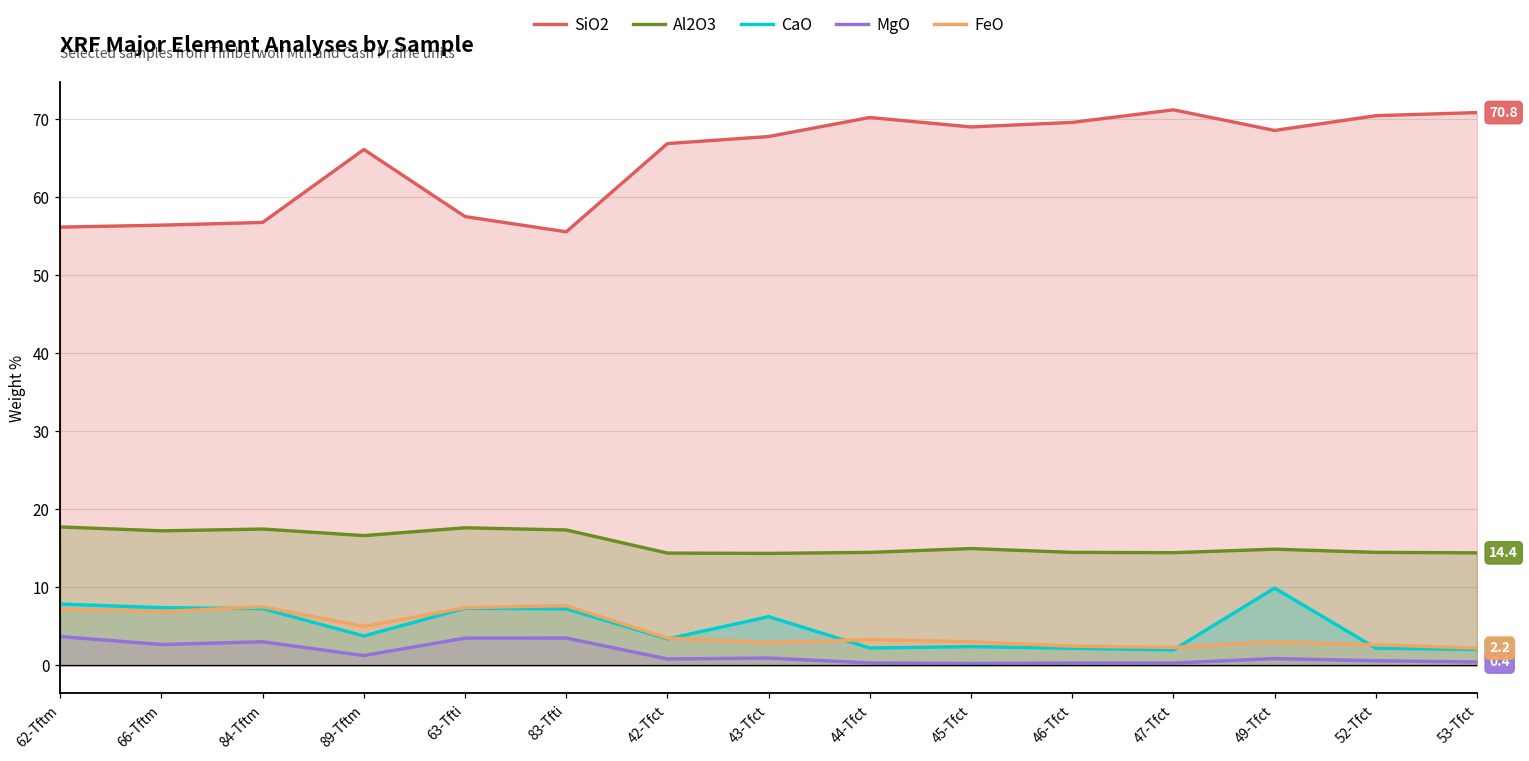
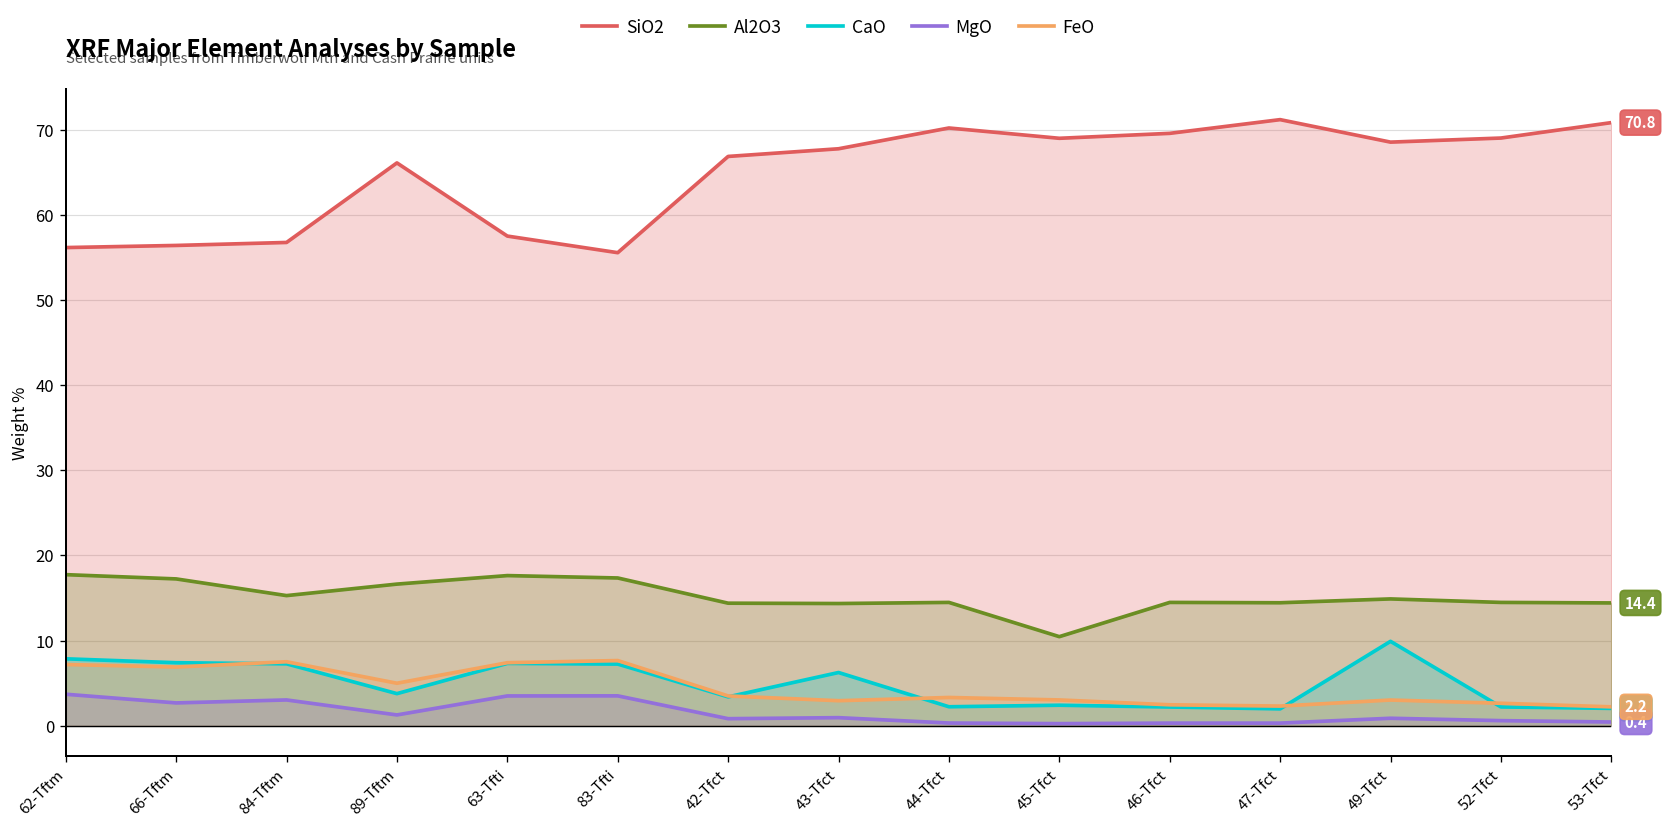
  {
    "SiO2": {
      "62-Tftm": 56,
      "66-Tftm": 56,
      "84-Tftm": 57,
      "89-Tftm": 66,
      "63-Tfti": 57,
      "83-Tfti": 56,
      "42-Tfct": 67,
      "43-Tfct": 68,
      "44-Tfct": 70,
      "45-Tfct": 69,
      "46-Tfct": 70,
      "47-Tfct": 71,
      "49-Tfct": 69,
-     "52-Tfct": 70
+     "52-Tfct": 69
    },
    "Al2O3": {
      "62-Tftm": 18,
      "66-Tftm": 17,
-     "84-Tftm": 17,
+     "84-Tftm": 15,
      "89-Tftm": 17,
      "63-Tfti": 18,
      "83-Tfti": 17,
      "42-Tfct": 14,
      "43-Tfct": 14,
      "44-Tfct": 14,
-     "45-Tfct": 15,
+     "45-Tfct": 10,
      "46-Tfct": 14,
      "47-Tfct": 14,
      "49-Tfct": 15,
      "52-Tfct": 14
    },
    "CaO": {
      "62-Tftm": 8,
      "66-Tftm": 7,
      "89-Tftm": 4,
      "83-Tfti": 7,
      "43-Tfct": 6,
      "44-Tfct": 2,
      "45-Tfct": 2,
      "49-Tfct": 10,
      "52-Tfct": 2
    },
    "MgO": {
      "62-Tftm": 4,
      "66-Tftm": 3,
      "84-Tftm": 3,
      "89-Tftm": 1,
      "63-Tfti": 4,
      "83-Tfti": 4,
      "42-Tfct": 1,
      "43-Tfct": 1,
      "44-Tfct": 0,
      "45-Tfct": 0,
      "46-Tfct": 0,
      "47-Tfct": 0,
      "49-Tfct": 1,
      "52-Tfct": 1
    },
    "FeO": {
      "62-Tftm": 7,
      "66-Tftm": 7,
      "89-Tftm": 5,
      "83-Tfti": 8,
      "43-Tfct": 3,
      "44-Tfct": 3,
      "45-Tfct": 3,
      "49-Tfct": 3,
      "52-Tfct": 3
    }
  }
